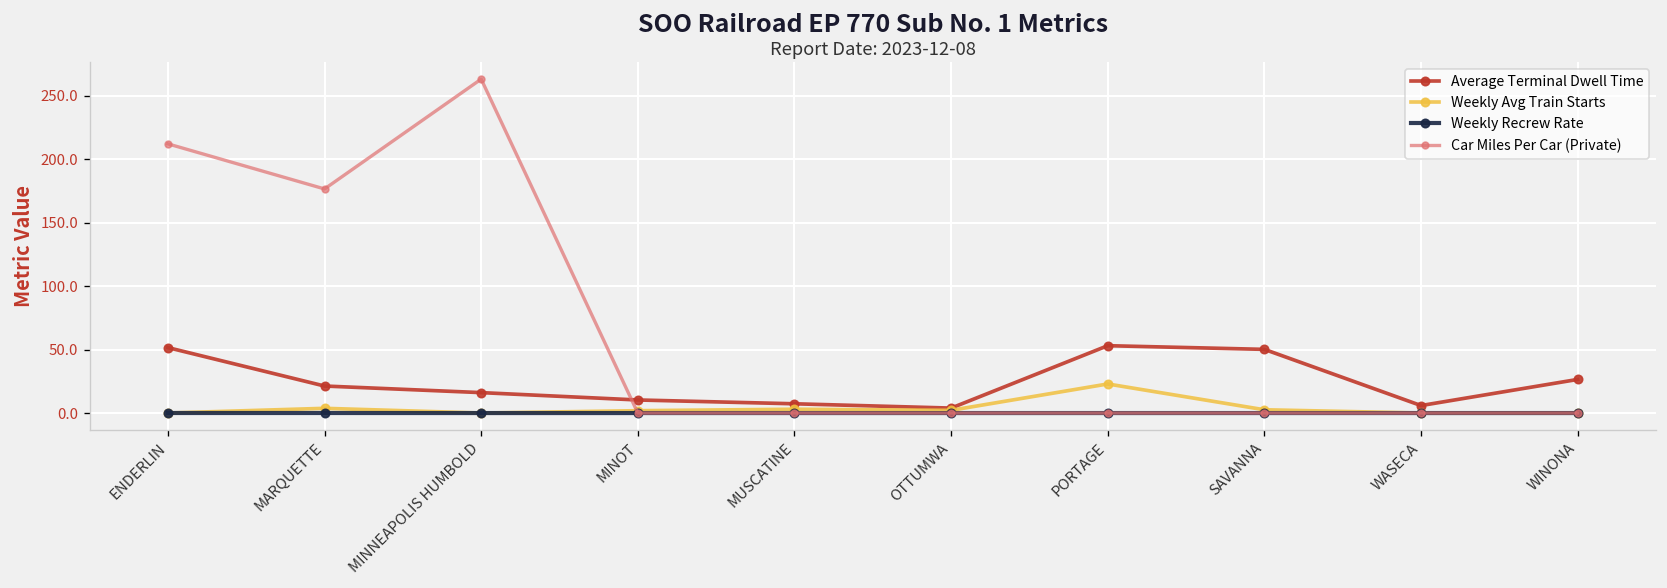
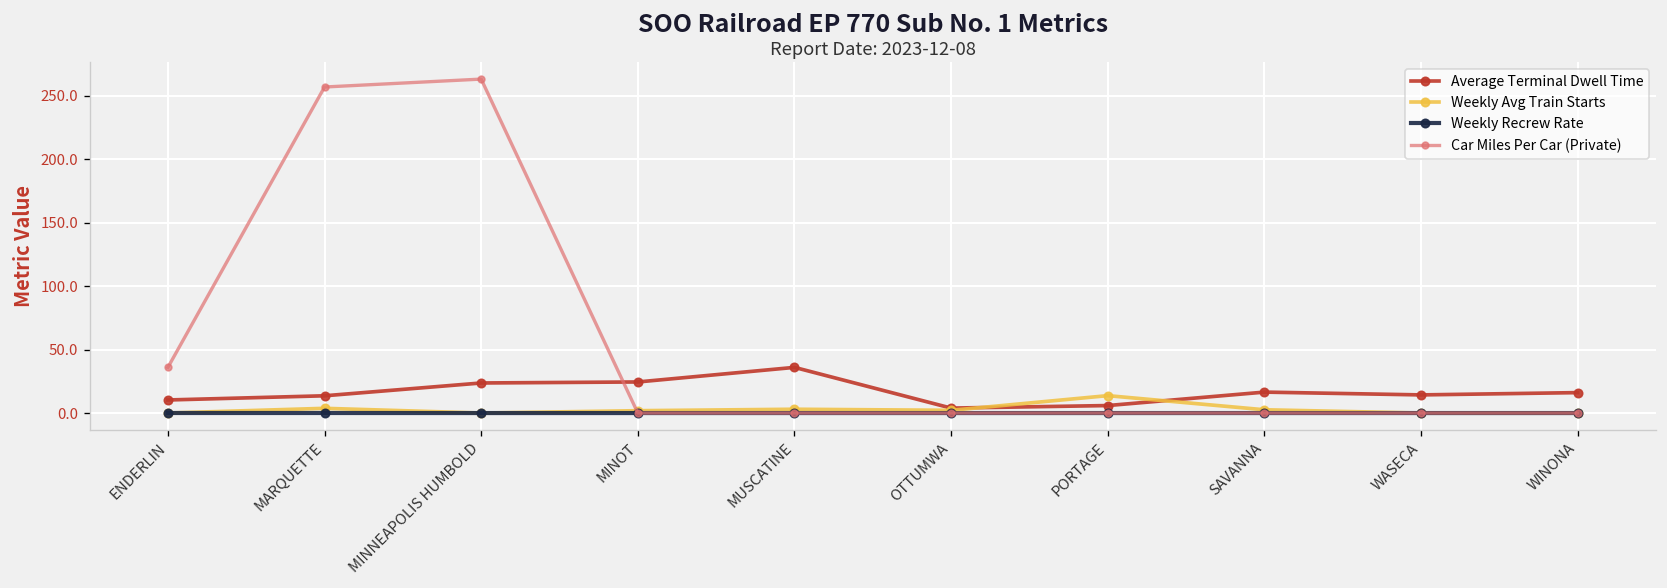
  {
    "Average Terminal Dwell Time": {
-     "ENDERLIN": 52,
-     "MARQUETTE": 21,
-     "MINNEAPOLIS HUMBOLD": 16,
-     "MINOT": 10,
-     "MUSCATINE": 7,
-     "PORTAGE": 53,
-     "SAVANNA": 50,
-     "WASECA": 6,
-     "WINONA": 27
+     "ENDERLIN": 10,
+     "MARQUETTE": 14,
+     "MINNEAPOLIS HUMBOLD": 24,
+     "MINOT": 25,
+     "MUSCATINE": 36,
+     "PORTAGE": 6,
+     "SAVANNA": 17,
+     "WASECA": 14,
+     "WINONA": 16
    },
    "Weekly Avg Train Starts": {
      "MARQUETTE": 4,
      "MUSCATINE": 3,
-     "PORTAGE": 23,
+     "PORTAGE": 14,
      "SAVANNA": 3
    },
    "Weekly Recrew Rate": {
      "MARQUETTE": 0
    },
    "Car Miles Per Car (Private)": {
-     "ENDERLIN": 212,
-     "MARQUETTE": 177,
+     "ENDERLIN": 36,
+     "MARQUETTE": 257,
      "MINNEAPOLIS HUMBOLD": 263
    }
  }
